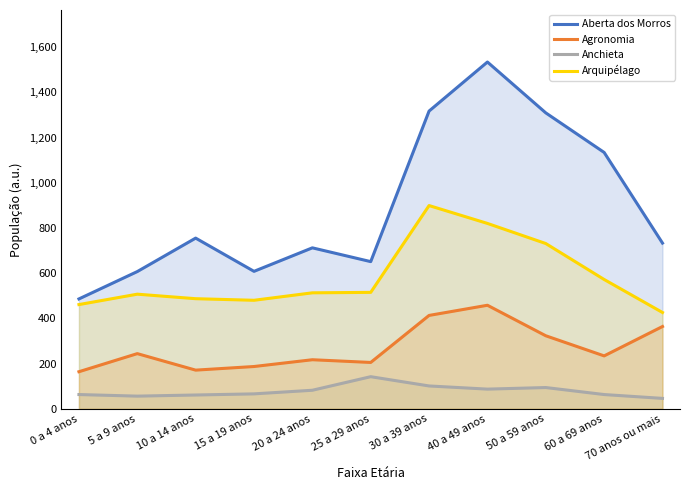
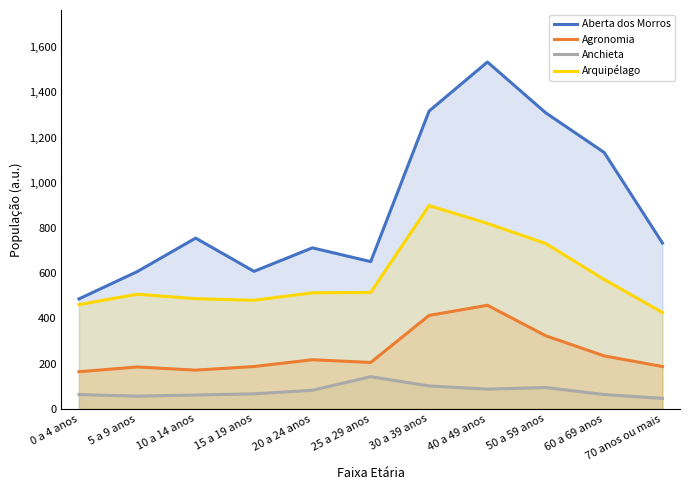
  {
    "Aberta dos Morros": {
      "0 a 4 anos": "490",
      "5 a 9 anos": "610",
      "10 a 14 anos": "760",
      "15 a 19 anos": "610",
      "20 a 24 anos": "710",
      "25 a 29 anos": "650",
      "30 a 39 anos": "1,320",
      "40 a 49 anos": "1,530",
      "50 a 59 anos": "1,310",
      "60 a 69 anos": "1,130",
      "70 anos ou mais": "730"
    },
    "Agronomia": {
      "0 a 4 anos": "160",
-     "5 a 9 anos": "240",
+     "5 a 9 anos": "190",
      "10 a 14 anos": "170",
      "15 a 19 anos": "190",
      "20 a 24 anos": "220",
      "25 a 29 anos": "210",
      "30 a 39 anos": "410",
      "40 a 49 anos": "460",
      "50 a 59 anos": "320",
      "60 a 69 anos": "230",
-     "70 anos ou mais": "360"
+     "70 anos ou mais": "190"
    },
    "Anchieta": {
      "0 a 4 anos": "60",
      "5 a 9 anos": "60",
      "10 a 14 anos": "60",
      "15 a 19 anos": "70",
      "20 a 24 anos": "80",
      "25 a 29 anos": "140",
      "30 a 39 anos": "100",
      "40 a 49 anos": "90",
      "50 a 59 anos": "90",
      "60 a 69 anos": "60",
      "70 anos ou mais": "50"
    },
    "Arquipélago": {
      "0 a 4 anos": "460",
      "5 a 9 anos": "510",
      "10 a 14 anos": "490",
      "15 a 19 anos": "480",
      "20 a 24 anos": "510",
      "25 a 29 anos": "520",
      "30 a 39 anos": "900",
      "40 a 49 anos": "820",
      "50 a 59 anos": "730",
      "60 a 69 anos": "570",
      "70 anos ou mais": "430"
    }
  }
